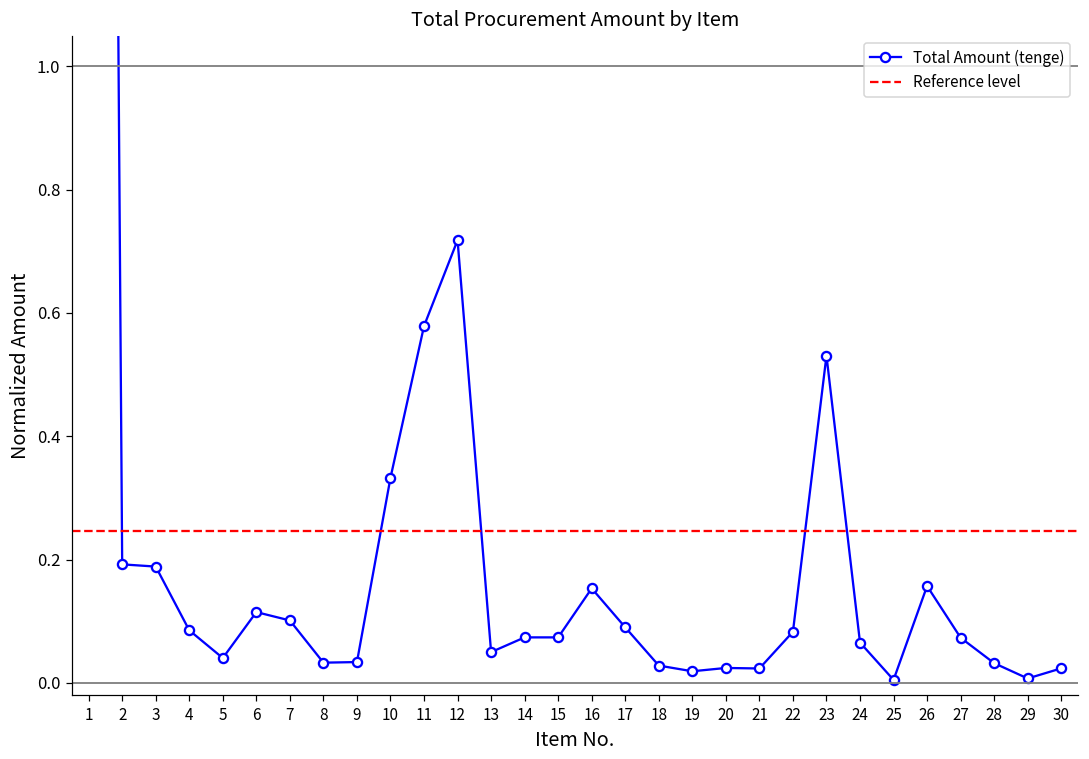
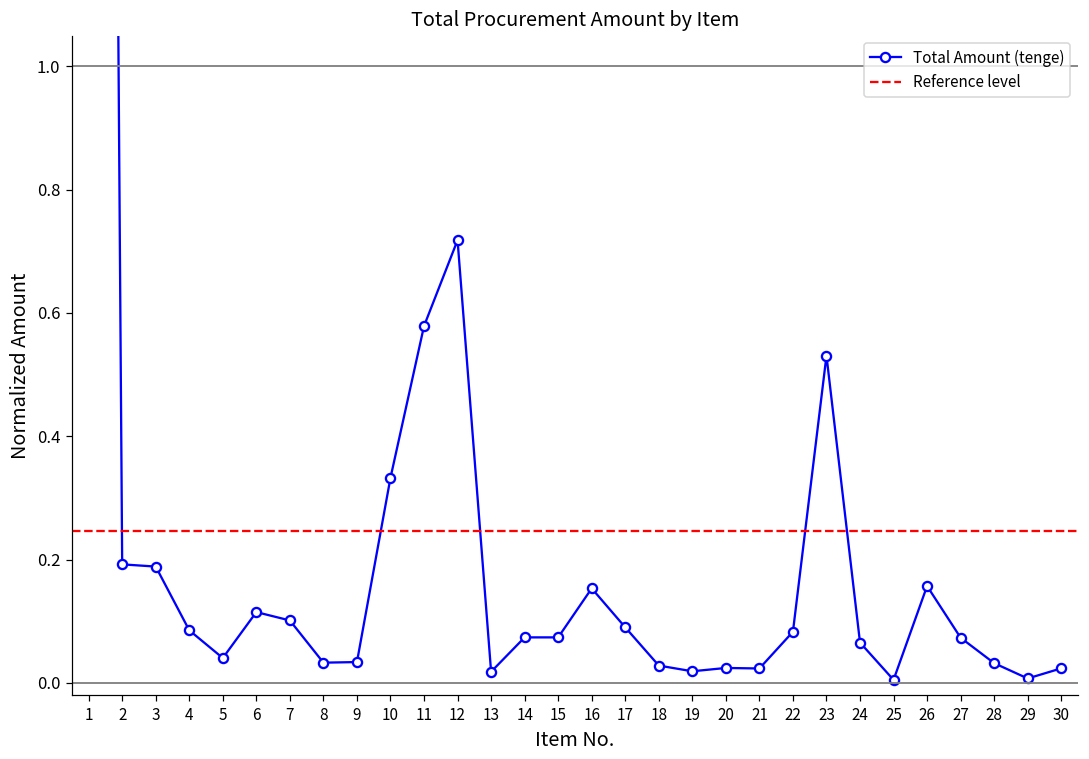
  {
    "2": 0.19,
    "3": 0.19,
    "4": 0.09,
    "5": 0.04,
    "6": 0.11,
    "7": 0.10,
    "8": 0.03,
    "9": 0.03,
    "10": 0.33,
    "11": 0.58,
    "12": 0.72,
-   "13": 0.05,
+   "13": 0.02,
    "14": 0.07,
    "15": 0.07,
    "16": 0.15,
    "17": 0.09,
    "18": 0.03,
    "19": 0.02,
    "20": 0.02,
    "21": 0.02,
    "22": 0.08,
    "23": 0.53,
    "24": 0.07,
    "25": 0.00,
    "26": 0.16,
    "27": 0.07,
    "28": 0.03,
    "29": 0.01,
    "30": 0.02
  }
